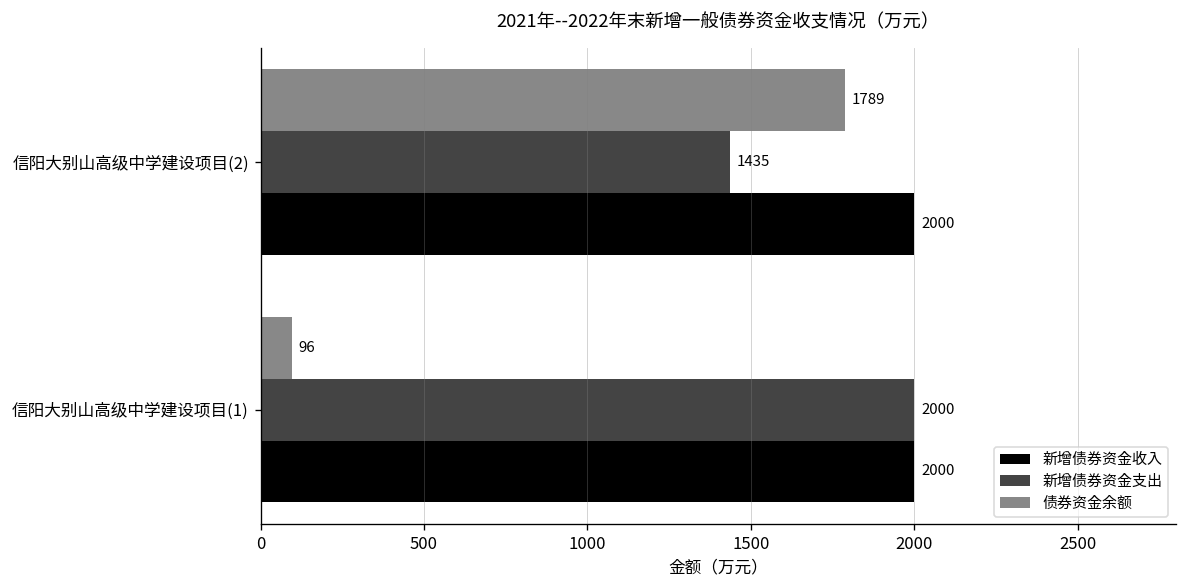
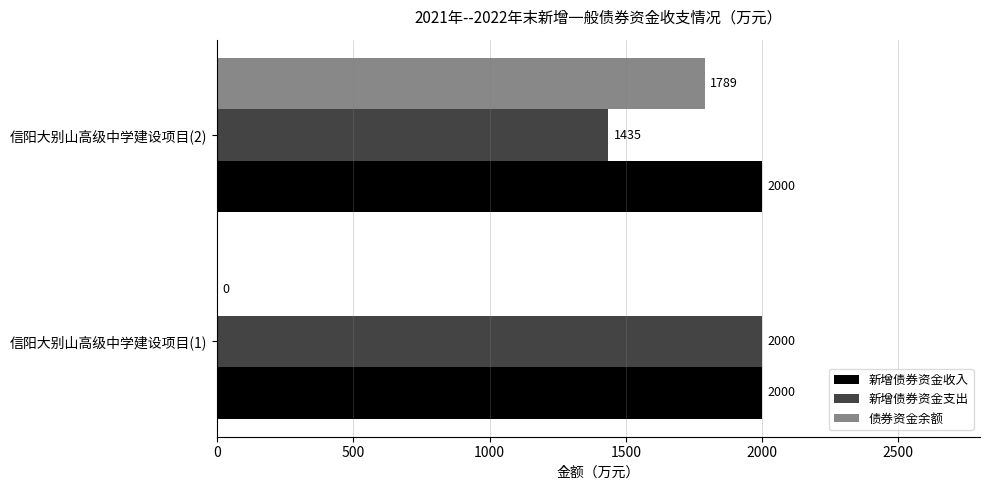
  {
    "新增债券资金收入": {
      "信阳大别山高级中学建设项目(2)": 2000,
      "信阳大别山高级中学建设项目(1)": 2000
    },
    "新增债券资金支出": {
      "信阳大别山高级中学建设项目(2)": 1435,
      "信阳大别山高级中学建设项目(1)": 2000
    },
    "债券资金余额": {
      "信阳大别山高级中学建设项目(2)": 1789,
-     "信阳大别山高级中学建设项目(1)": 96
+     "信阳大别山高级中学建设项目(1)": 0
    }
  }
